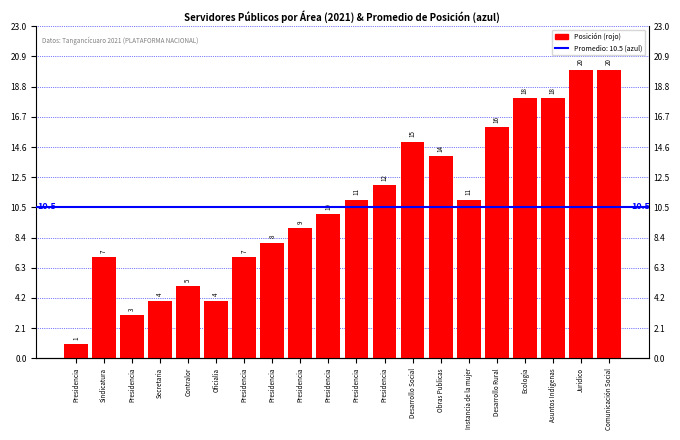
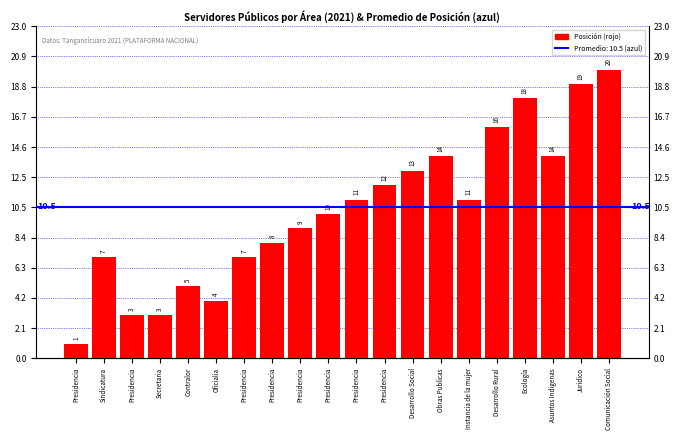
  {
    "Sindicatura": 7,
-   "Secretaria": 4,
+   "Secretaria": 3,
    "Contralor": 5,
    "Oficialia": 4,
-   "Desarrollo Social": 15,
+   "Desarrollo Social": 13,
    "Obras Publicas": 14,
    "Instancia de la mujer": 11,
    "Desarrollo Rural": 16,
    "Ecología": 18,
-   "Asuntos Indigenas": 18,
-   "Juridico": 20,
+   "Asuntos Indigenas": 14,
+   "Juridico": 19,
    "Comunicación Social": 20
  }
